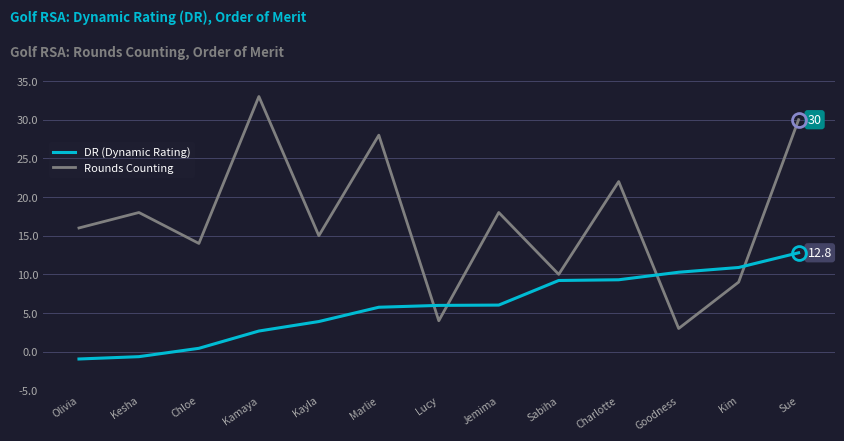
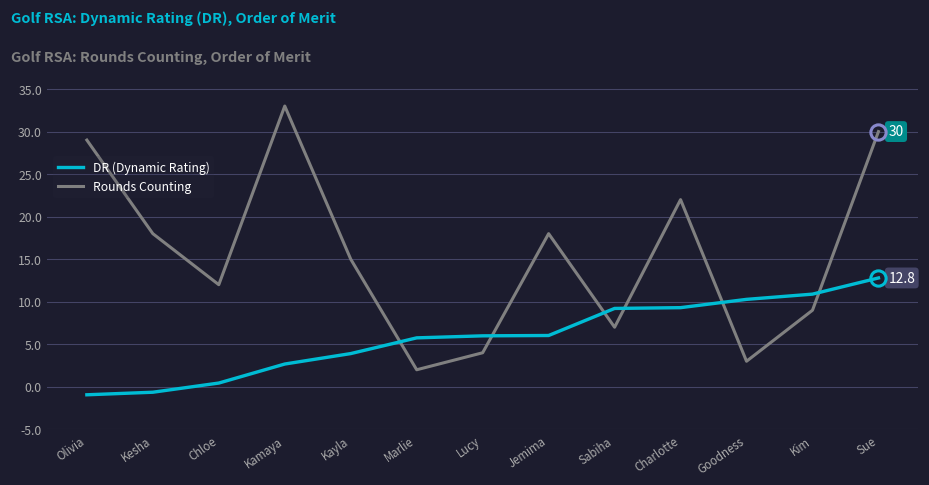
  {
    "Rounds Counting": {
-     "Olivia": 16,
+     "Olivia": 29,
      "Kesha": 18,
-     "Chloe": 14,
+     "Chloe": 12,
      "Kamaya": 33,
      "Kayla": 15,
-     "Marlie": 28,
+     "Marlie": 2,
      "Lucy": 4,
      "Jemima": 18,
-     "Sabiha": 10,
+     "Sabiha": 7,
      "Charlotte": 22,
      "Goodness": 3,
      "Kim": 9
    }
  }
